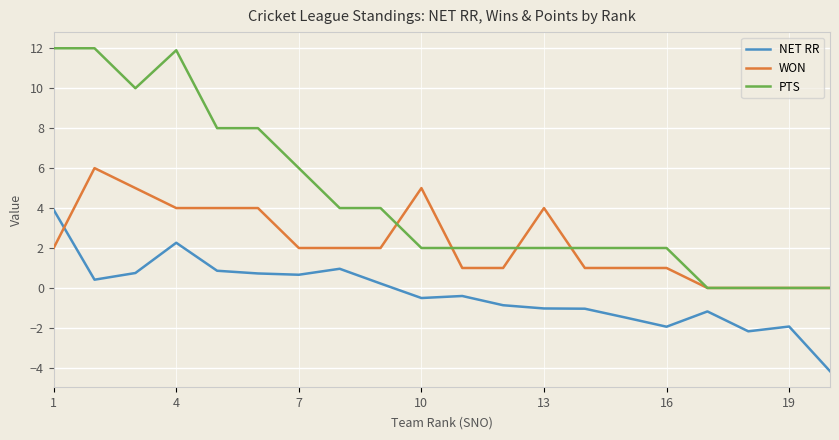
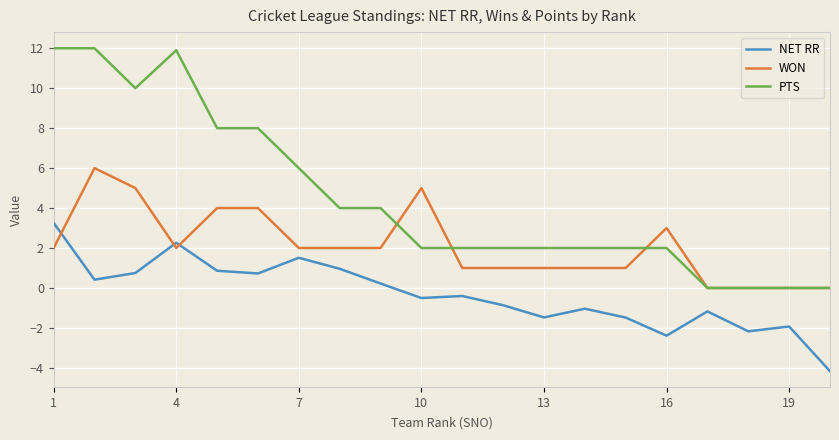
  {
    "NET RR": {
-     "1": 3.9,
+     "1": 3.3,
      "4": 2.3,
-     "7": 0.7,
+     "7": 1.5,
      "10": -0.5,
-     "13": -1.0,
-     "16": -1.9,
+     "13": -1.5,
+     "16": -2.4,
      "19": -1.9
    },
    "WON": {
      "1": 2,
-     "4": 4,
+     "4": 2,
      "7": 2,
      "10": 5,
-     "13": 4,
-     "16": 1
+     "13": 1,
+     "16": 3
    },
    "PTS": {
      "1": 12.0,
      "4": 11.9,
      "7": 6.0,
      "10": 2.0,
      "13": 2.0,
      "16": 2.0
    }
  }
